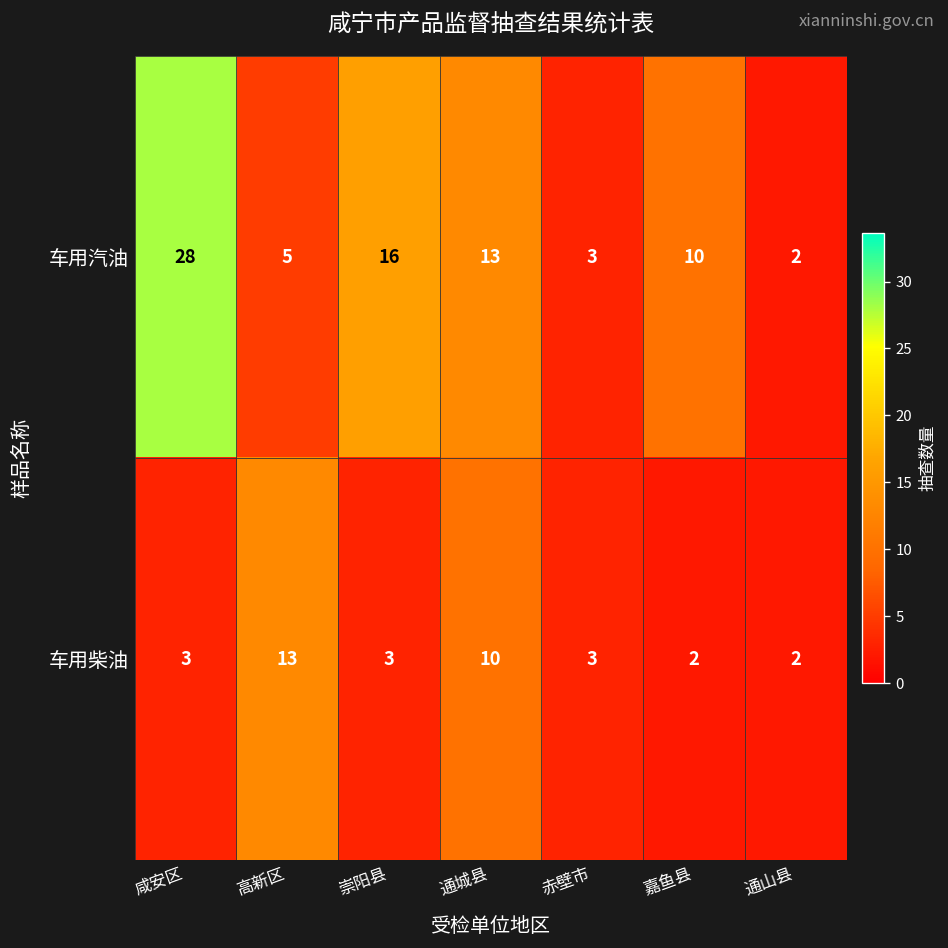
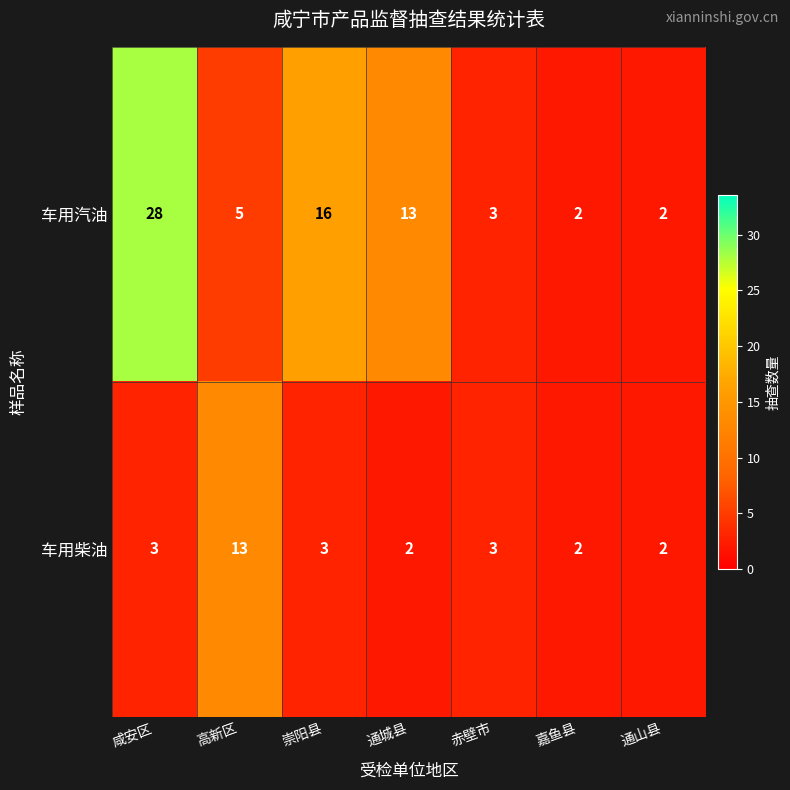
  {
    "车用汽油": {
      "咸安区": 28,
      "高新区": 5,
      "崇阳县": 16,
      "通城县": 13,
      "赤壁市": 3,
-     "嘉鱼县": 10,
+     "嘉鱼县": 2,
      "通山县": 2
    },
    "车用柴油": {
      "咸安区": 3,
      "高新区": 13,
      "崇阳县": 3,
-     "通城县": 10,
+     "通城县": 2,
      "赤壁市": 3,
      "嘉鱼县": 2,
      "通山县": 2
    }
  }
